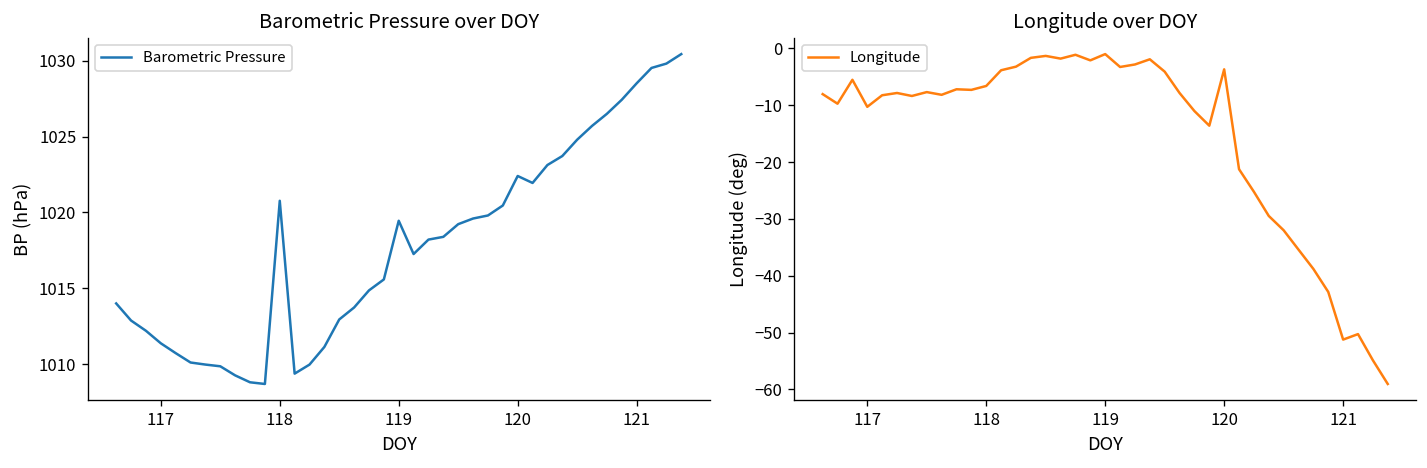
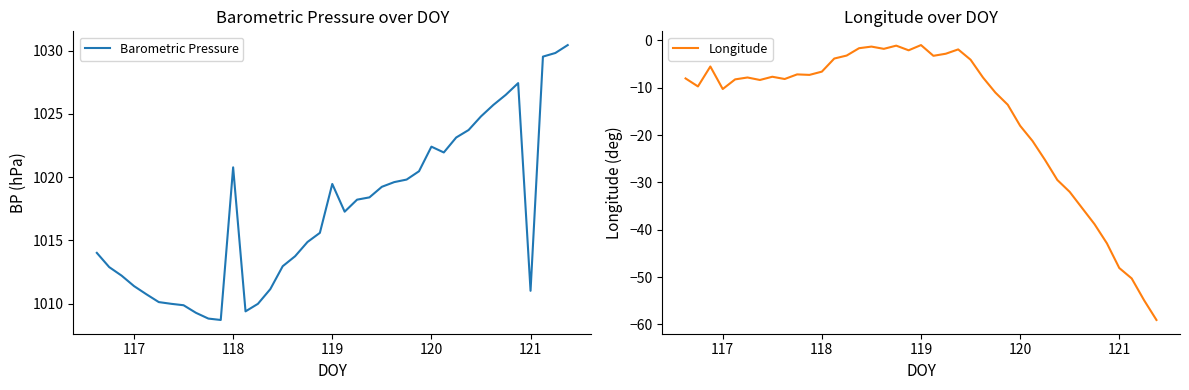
  {
    "Barometric Pressure over DOY": {
      "117": 1011.4,
      "118": 1020.8,
      "119": 1019.5,
      "120": 1022.4,
-     "121": 1028.5
+     "121": 1011.0
    },
    "Longitude over DOY": {
      "117": -10,
      "118": -7,
      "119": -1,
-     "120": -4,
-     "121": -51
+     "120": -18,
+     "121": -48
    }
  }
